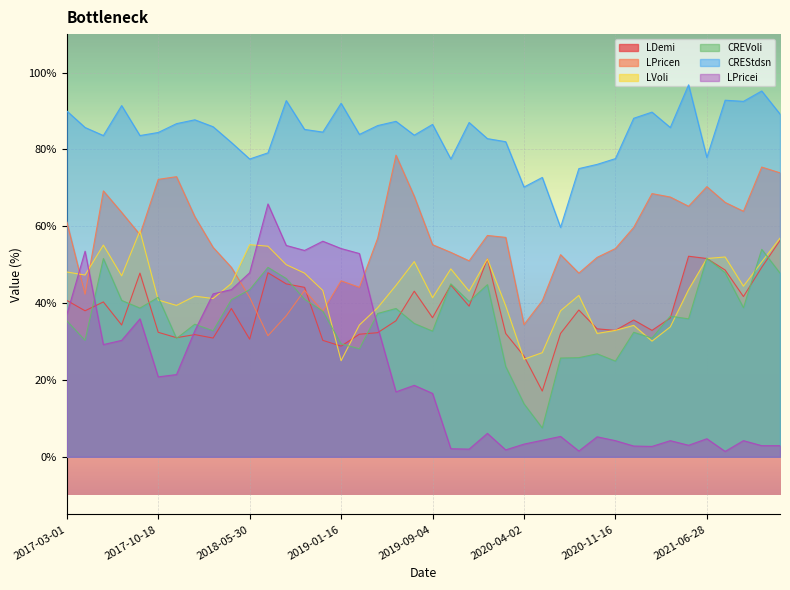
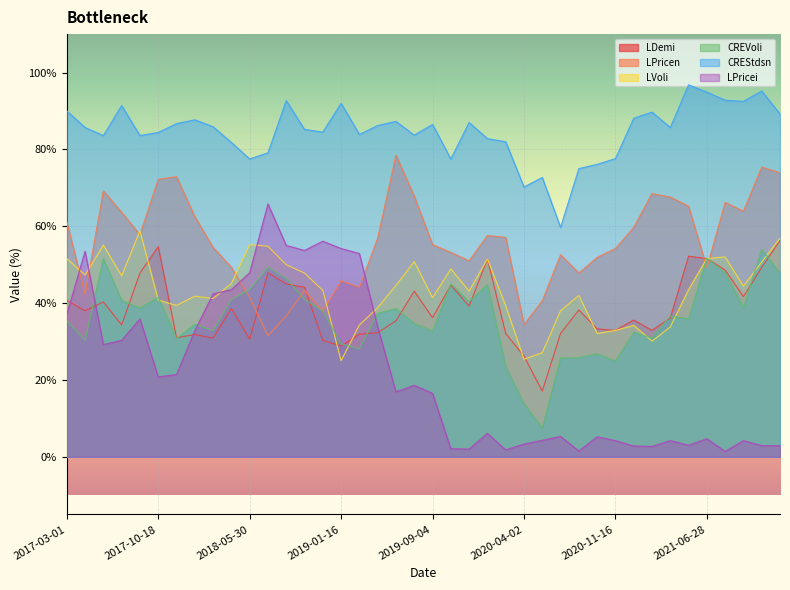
  {
    "LDemi": {
      "2017-03-01": "41%",
-     "2017-10-18": "32%",
+     "2017-10-18": "55%",
      "2018-05-30": "31%",
      "2019-09-04": "36%",
      "2020-04-02": "26%"
    },
    "LPricen": {
      "2017-03-01": "61%",
      "2017-10-18": "72%",
      "2018-05-30": "42%",
      "2019-01-16": "46%",
      "2019-09-04": "55%",
      "2020-04-02": "34%",
      "2020-11-16": "54%",
-     "2021-06-28": "70%"
+     "2021-06-28": "49%"
    },
    "LVoli": {
-     "2017-03-01": "48%",
+     "2017-03-01": "52%",
      "2017-10-18": "41%",
      "2018-05-30": "55%",
      "2019-01-16": "25%",
      "2019-09-04": "41%",
      "2020-04-02": "25%"
    },
    "CREVoli": {
      "2017-03-01": "35%",
      "2017-10-18": "42%",
      "2018-05-30": "44%",
      "2019-09-04": "33%",
      "2020-04-02": "14%",
      "2020-11-16": "25%"
    },
    "CREStdsn": {
      "2017-03-01": "90%",
      "2017-10-18": "84%",
      "2018-05-30": "78%",
      "2019-01-16": "92%",
      "2019-09-04": "87%",
      "2020-04-02": "70%",
      "2020-11-16": "78%",
-     "2021-06-28": "78%"
+     "2021-06-28": "95%"
    },
    "LPricei": {
      "2017-03-01": "37%",
      "2017-10-18": "21%",
      "2018-05-30": "48%",
      "2019-01-16": "54%",
      "2019-09-04": "17%",
      "2020-04-02": "3%",
      "2020-11-16": "4%",
      "2021-06-28": "5%"
    }
  }
